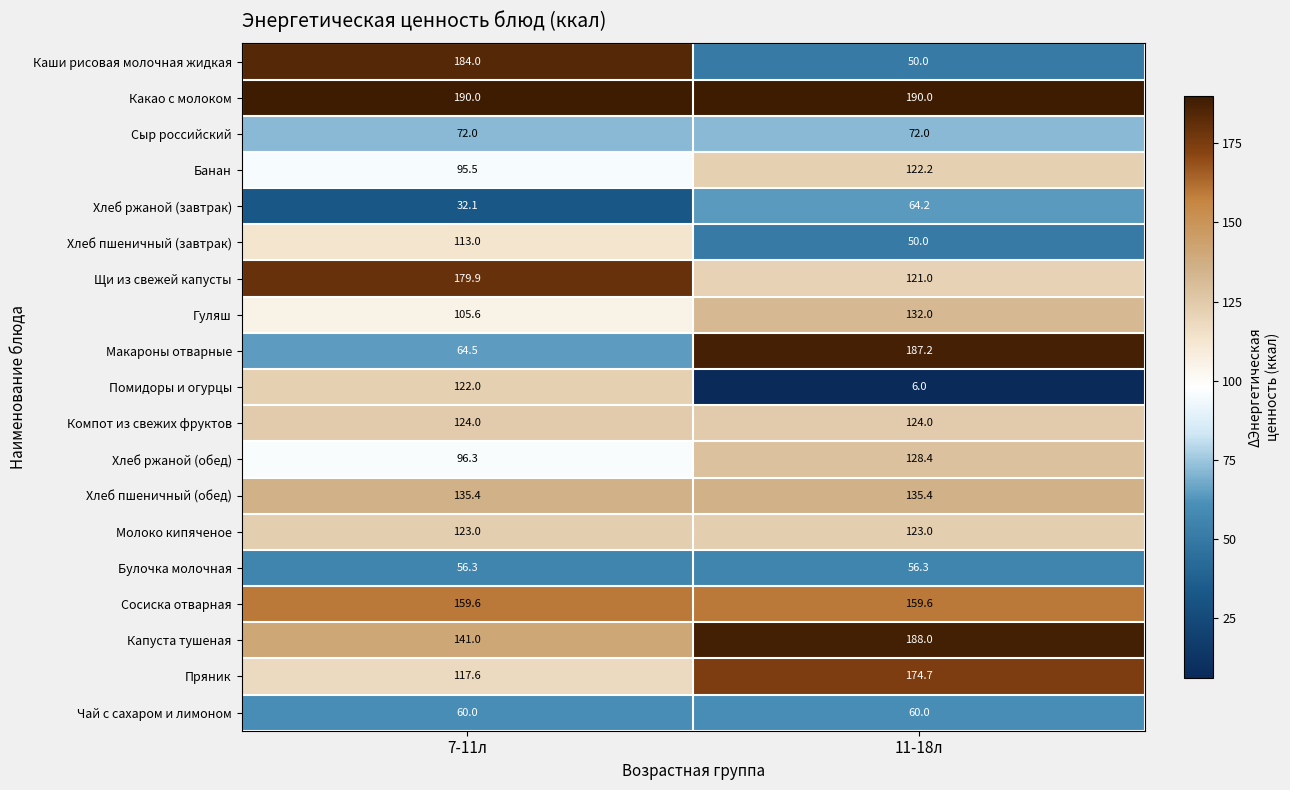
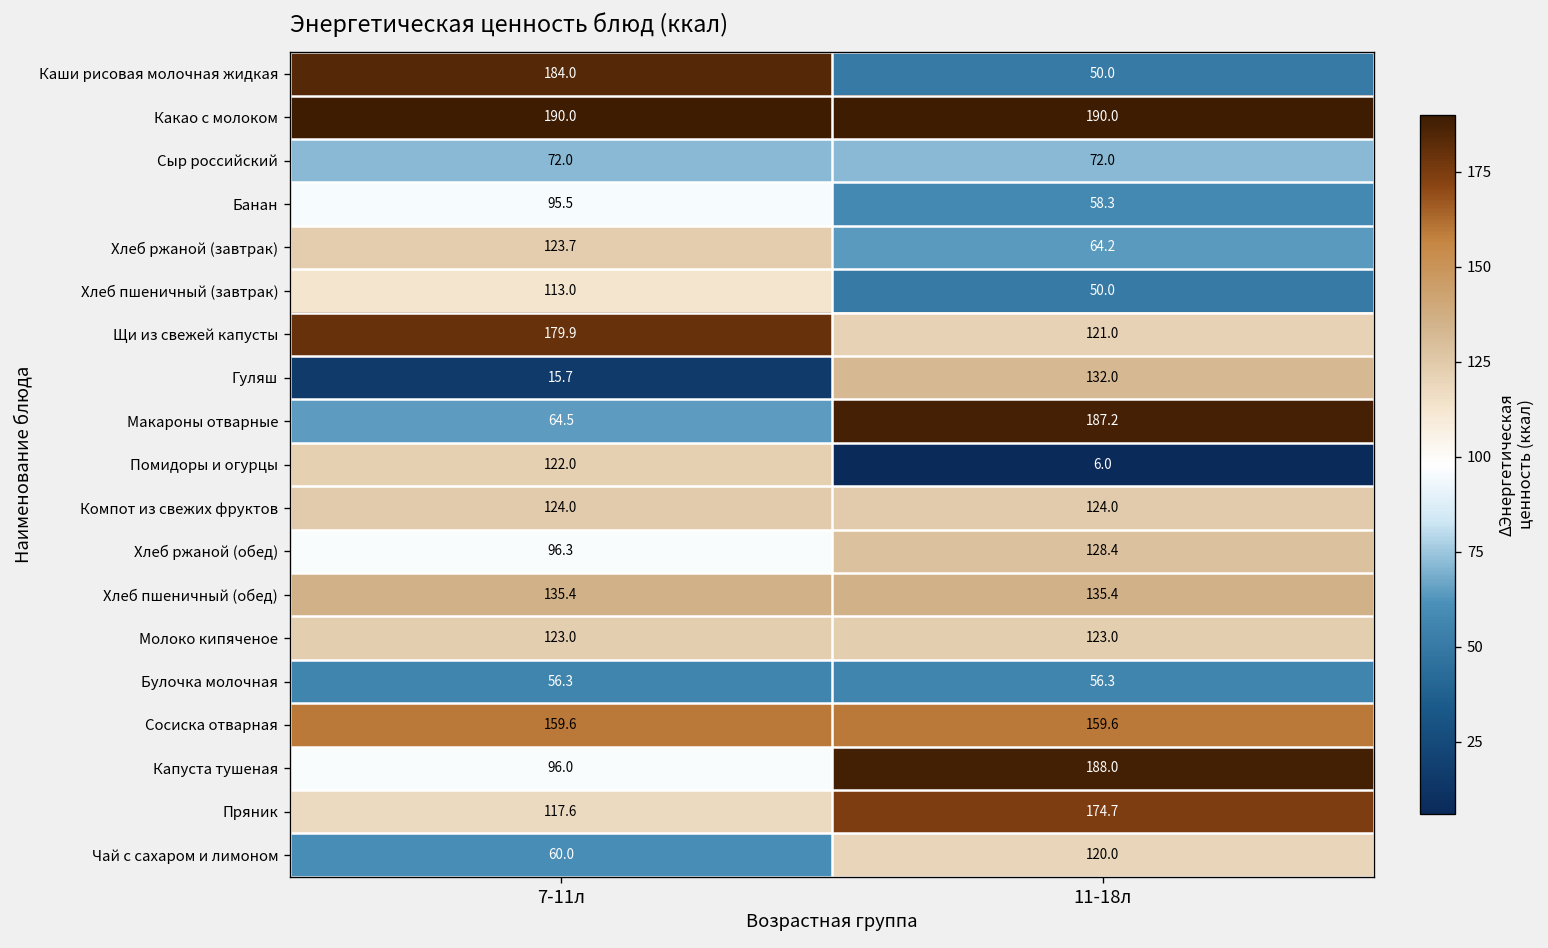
  {
    "Каши рисовая молочная жидкая": {
      "7-11л": 184.0,
      "11-18л": 50.0
    },
    "Какао с молоком": {
      "7-11л": 190.0,
      "11-18л": 190.0
    },
    "Сыр российский": {
      "7-11л": 72.0,
      "11-18л": 72.0
    },
    "Банан": {
      "7-11л": 95.5,
-     "11-18л": 122.2
+     "11-18л": 58.3
    },
    "Хлеб ржаной (завтрак)": {
-     "7-11л": 32.1,
+     "7-11л": 123.7,
      "11-18л": 64.2
    },
    "Хлеб пшеничный (завтрак)": {
      "7-11л": 113.0,
      "11-18л": 50.0
    },
    "Щи из свежей капусты": {
      "7-11л": 179.9,
      "11-18л": 121.0
    },
    "Гуляш": {
-     "7-11л": 105.6,
+     "7-11л": 15.7,
      "11-18л": 132.0
    },
    "Макароны отварные": {
      "7-11л": 64.5,
      "11-18л": 187.2
    },
    "Помидоры и огурцы": {
      "7-11л": 122.0,
      "11-18л": 6.0
    },
    "Компот из свежих фруктов": {
      "7-11л": 124.0,
      "11-18л": 124.0
    },
    "Хлеб ржаной (обед)": {
      "7-11л": 96.3,
      "11-18л": 128.4
    },
    "Хлеб пшеничный (обед)": {
      "7-11л": 135.4,
      "11-18л": 135.4
    },
    "Молоко кипяченое": {
      "7-11л": 123.0,
      "11-18л": 123.0
    },
    "Булочка молочная": {
      "7-11л": 56.3,
      "11-18л": 56.3
    },
    "Сосиска отварная": {
      "7-11л": 159.6,
      "11-18л": 159.6
    },
    "Капуста тушеная": {
-     "7-11л": 141.0,
+     "7-11л": 96.0,
      "11-18л": 188.0
    },
    "Пряник": {
      "7-11л": 117.6,
      "11-18л": 174.7
    },
    "Чай с сахаром и лимоном": {
      "7-11л": 60.0,
-     "11-18л": 60.0
+     "11-18л": 120.0
    }
  }
